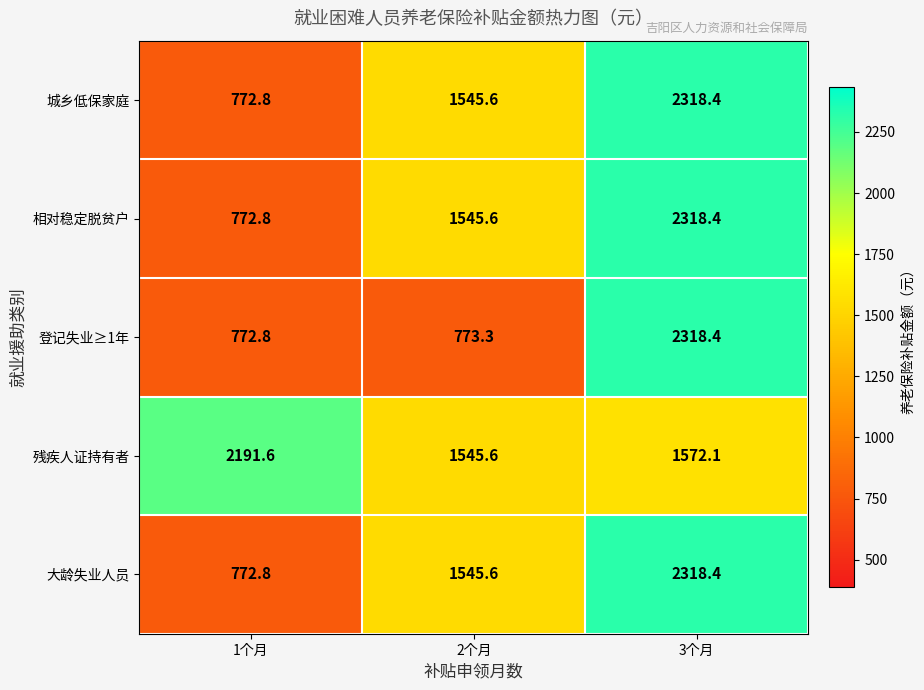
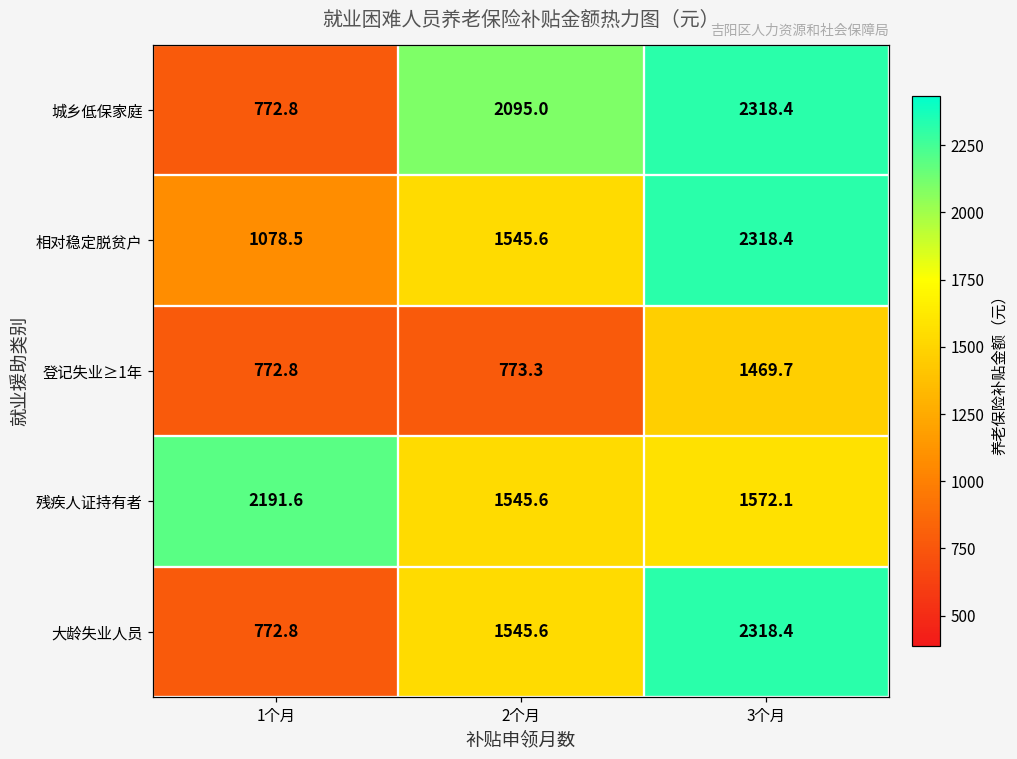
  {
    "城乡低保家庭": {
      "1个月": 772.8,
-     "2个月": 1545.6,
+     "2个月": 2095.0,
      "3个月": 2318.4
    },
    "相对稳定脱贫户": {
-     "1个月": 772.8,
+     "1个月": 1078.5,
      "2个月": 1545.6,
      "3个月": 2318.4
    },
    "登记失业≥1年": {
      "1个月": 772.8,
      "2个月": 773.3,
-     "3个月": 2318.4
+     "3个月": 1469.7
    },
    "残疾人证持有者": {
      "1个月": 2191.6,
      "2个月": 1545.6,
      "3个月": 1572.1
    },
    "大龄失业人员": {
      "1个月": 772.8,
      "2个月": 1545.6,
      "3个月": 2318.4
    }
  }
